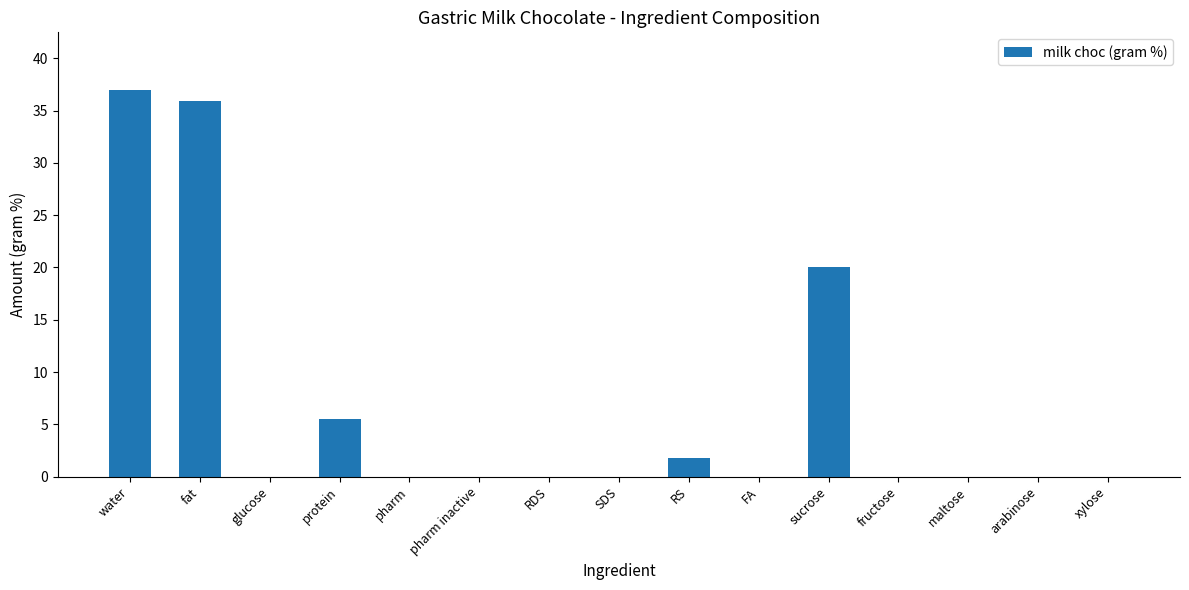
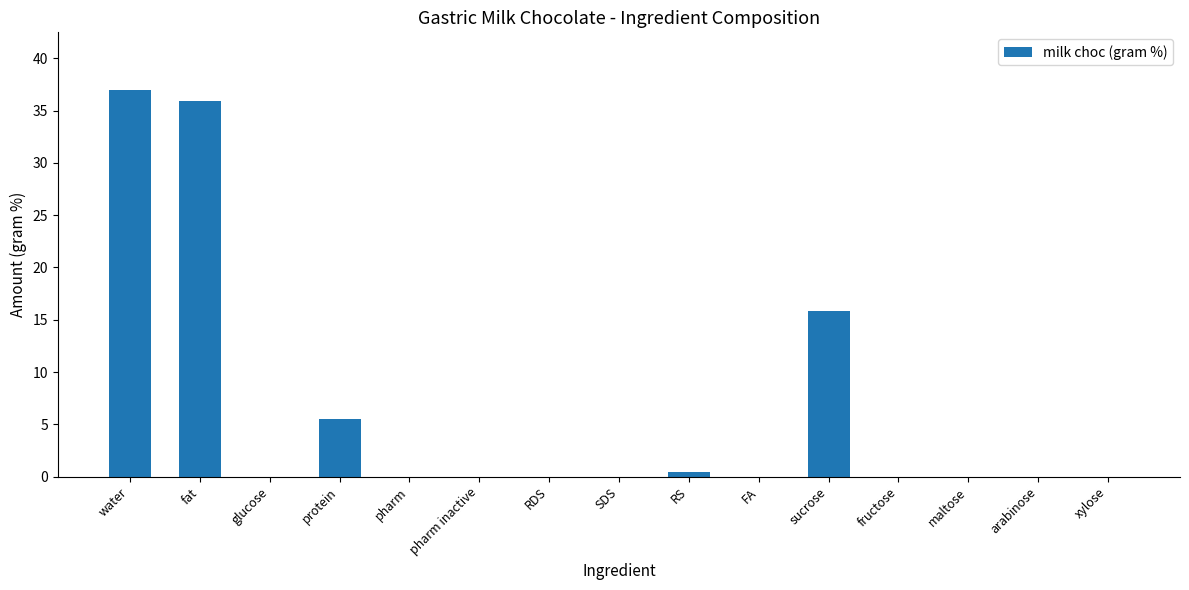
  {
    "water": 36.9,
    "fat": 35.9,
    "glucose": 0.0,
    "protein": 5.5,
    "pharm": 0.0,
    "pharm inactive": 0.0,
    "RDS": 0.0,
    "SDS": 0.0,
-   "RS": 1.8,
+   "RS": 0.4,
    "FA": 0.0,
-   "sucrose": 20.0,
+   "sucrose": 15.8,
    "fructose": 0.0,
    "maltose": 0.0,
    "arabinose": 0.0,
    "xylose": 0.0
  }
